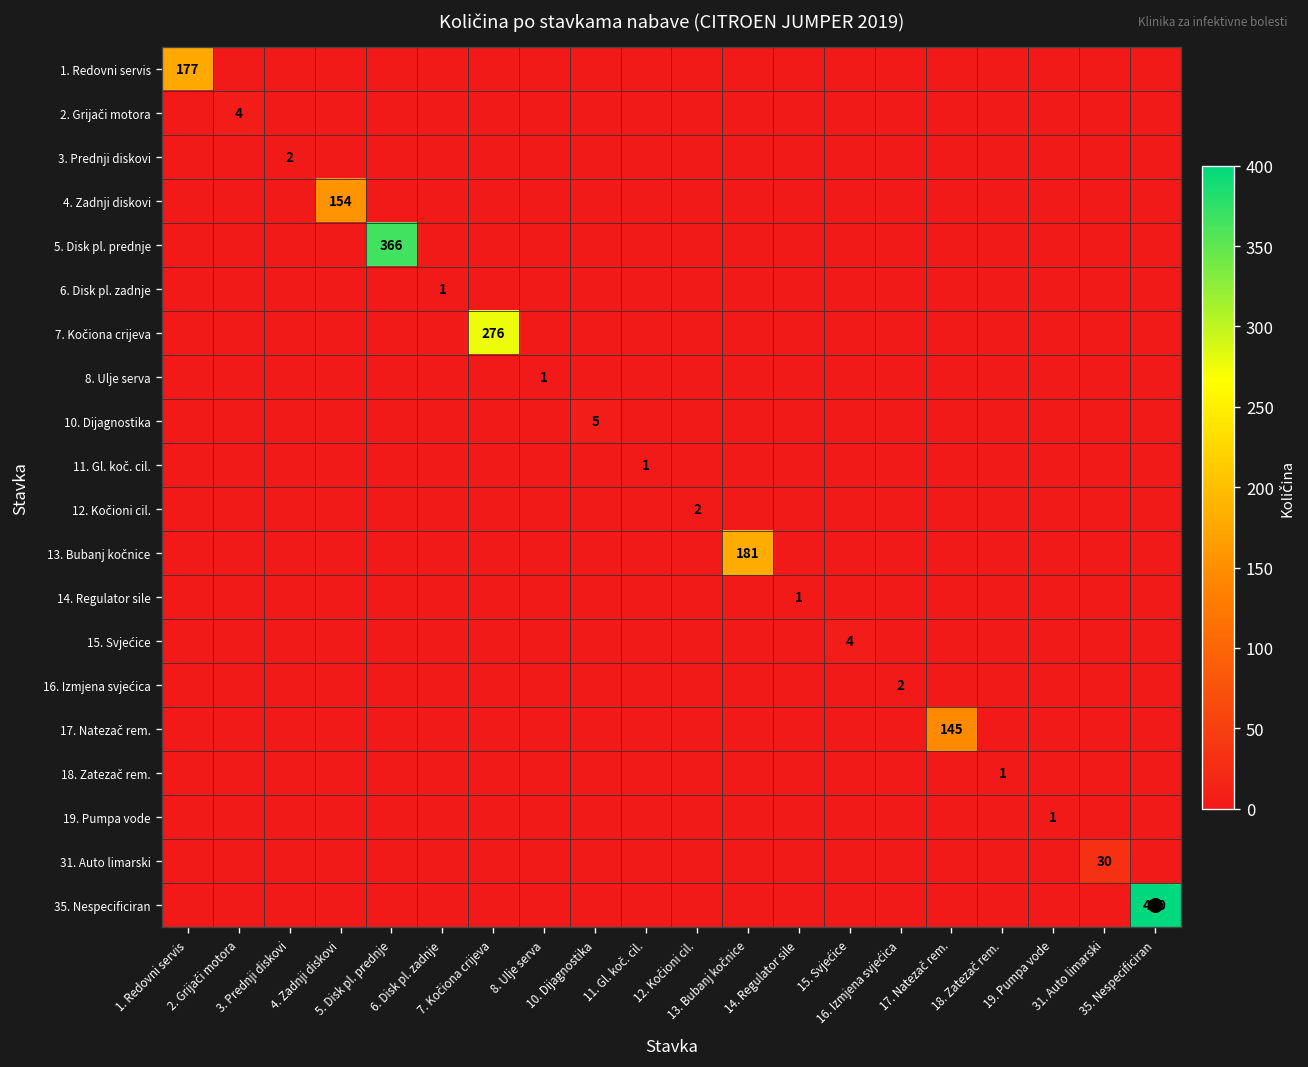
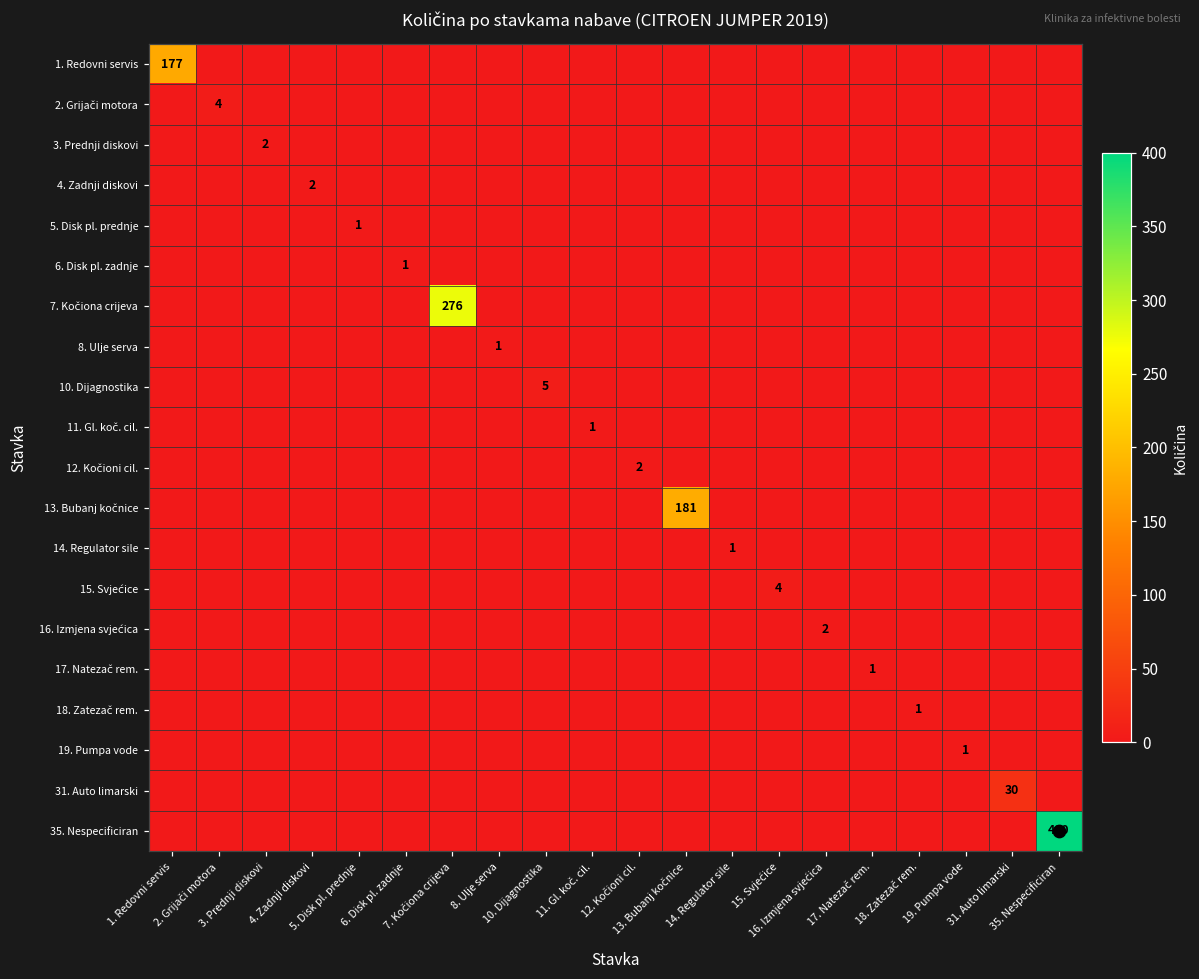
  {
    "1. Redovni servis": {
      "1. Redovni servis": 177
    },
    "2. Grijači motora": {
      "2. Grijači motora": 4
    },
    "3. Prednji diskovi": {
      "3. Prednji diskovi": 2
    },
    "4. Zadnji diskovi": {
-     "4. Zadnji diskovi": 154
+     "4. Zadnji diskovi": 2
    },
    "5. Disk pl. prednje": {
-     "5. Disk pl. prednje": 366
+     "5. Disk pl. prednje": 1
    },
    "6. Disk pl. zadnje": {
      "6. Disk pl. zadnje": 1
    },
    "7. Kočiona crijeva": {
      "7. Kočiona crijeva": 276
    },
    "8. Ulje serva": {
      "8. Ulje serva": 1
    },
    "10. Dijagnostika": {
      "10. Dijagnostika": 5
    },
    "11. Gl. koč. cil.": {
      "11. Gl. koč. cil.": 1
    },
    "12. Kočioni cil.": {
      "12. Kočioni cil.": 2
    },
    "13. Bubanj kočnice": {
      "13. Bubanj kočnice": 181
    },
    "14. Regulator sile": {
      "14. Regulator sile": 1
    },
    "15. Svjećice": {
      "15. Svjećice": 4
    },
    "16. Izmjena svjećica": {
      "16. Izmjena svjećica": 2
    },
    "17. Natezač rem.": {
-     "17. Natezač rem.": 145
+     "17. Natezač rem.": 1
    },
    "18. Zatezač rem.": {
      "18. Zatezač rem.": 1
    },
    "19. Pumpa vode": {
      "19. Pumpa vode": 1
    },
    "31. Auto limarski": {
      "31. Auto limarski": 30
    }
  }
